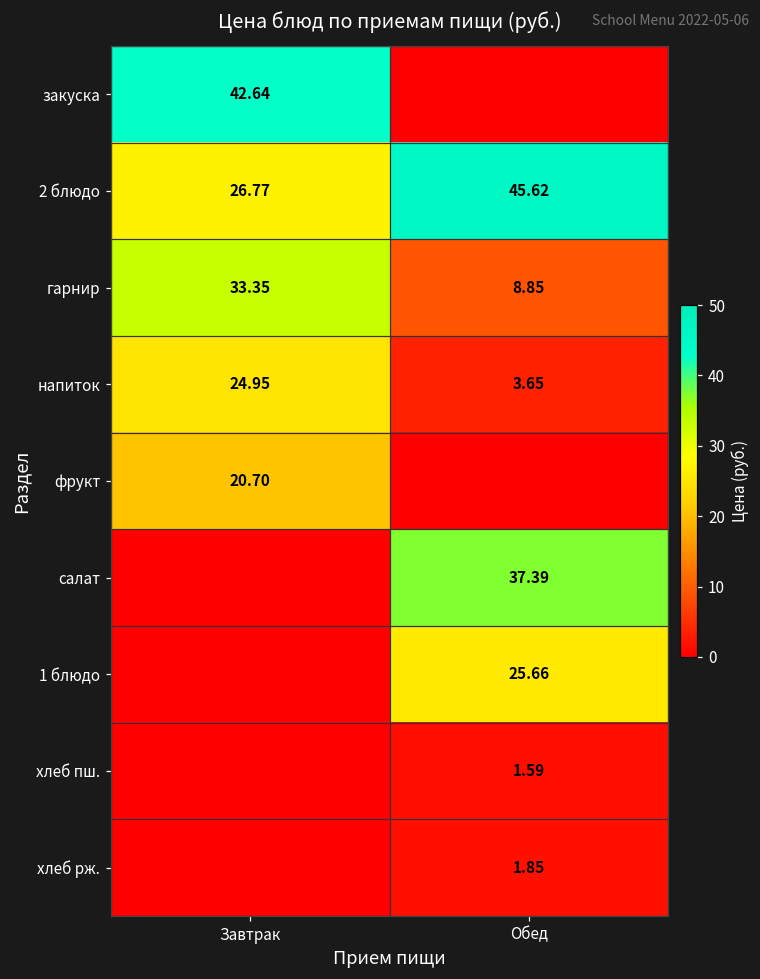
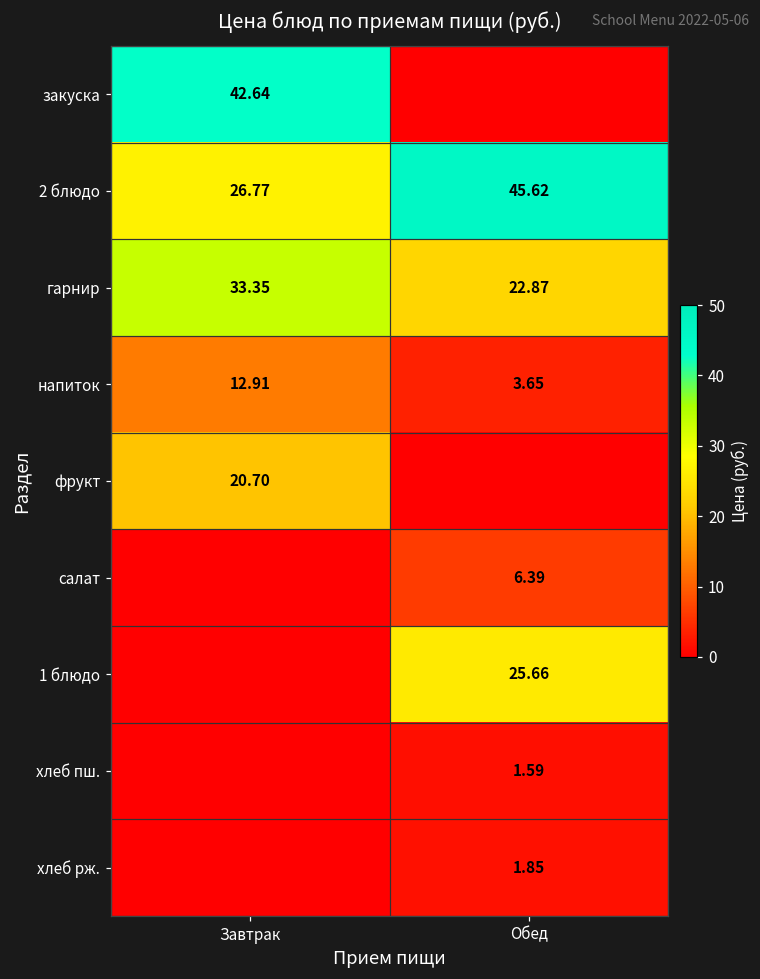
  {
    "закуска": {
      "Завтрак": 42.64
    },
    "2 блюдо": {
      "Завтрак": 26.77,
      "Обед": 45.62
    },
    "гарнир": {
      "Завтрак": 33.35,
-     "Обед": 8.85
+     "Обед": 22.87
    },
    "напиток": {
-     "Завтрак": 24.95,
+     "Завтрак": 12.91,
      "Обед": 3.65
    },
    "фрукт": {
      "Завтрак": 20.70
    },
    "салат": {
-     "Обед": 37.39
+     "Обед": 6.39
    },
    "1 блюдо": {
      "Обед": 25.66
    },
    "хлеб пш.": {
      "Обед": 1.59
    },
    "хлеб рж.": {
      "Обед": 1.85
    }
  }
